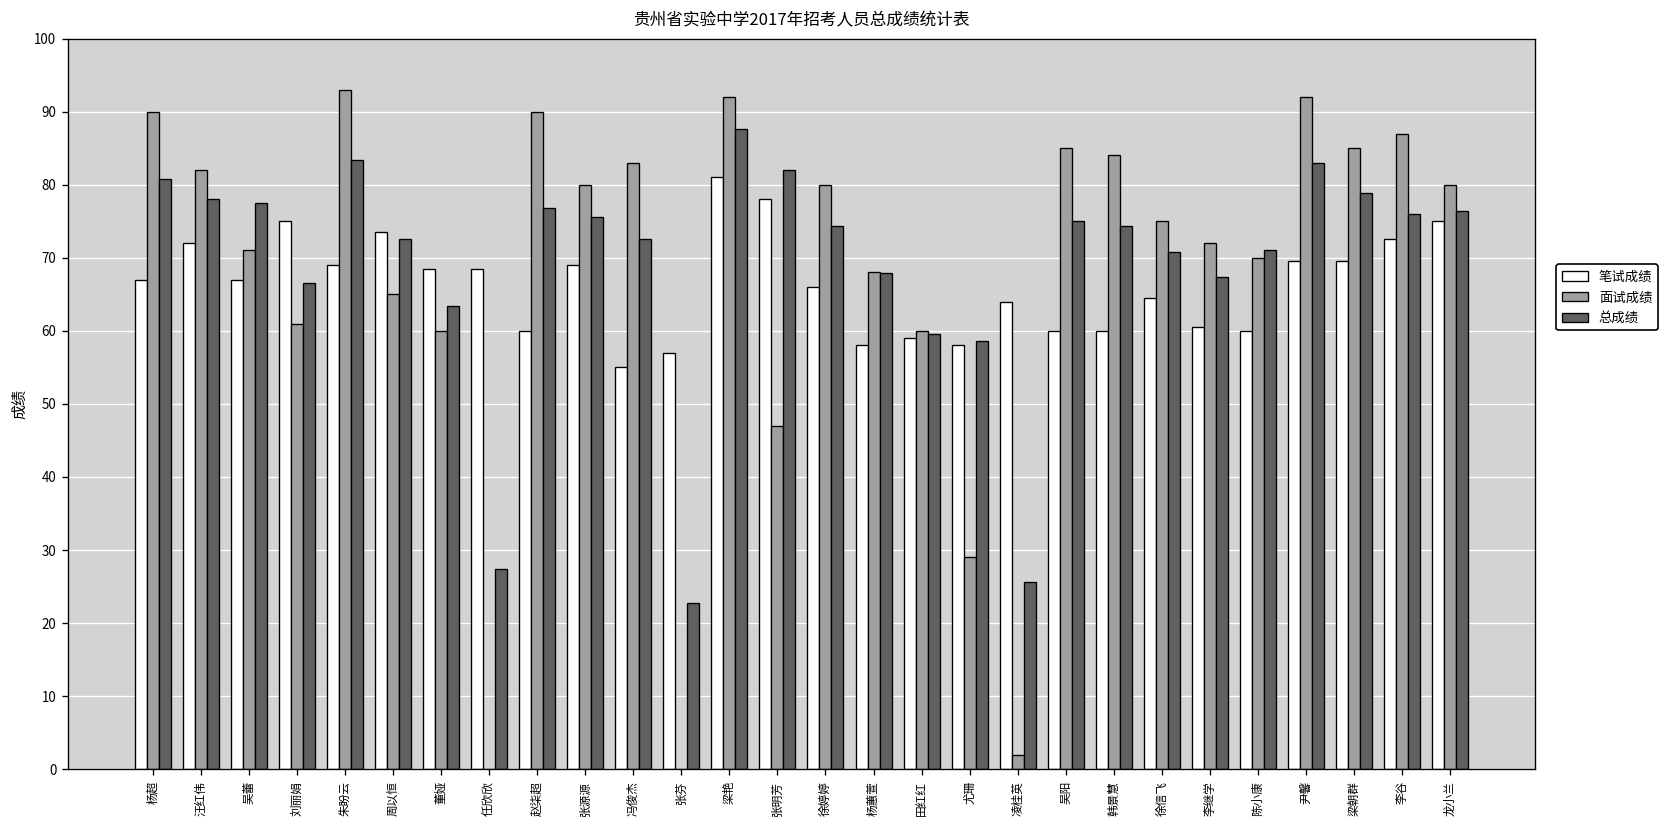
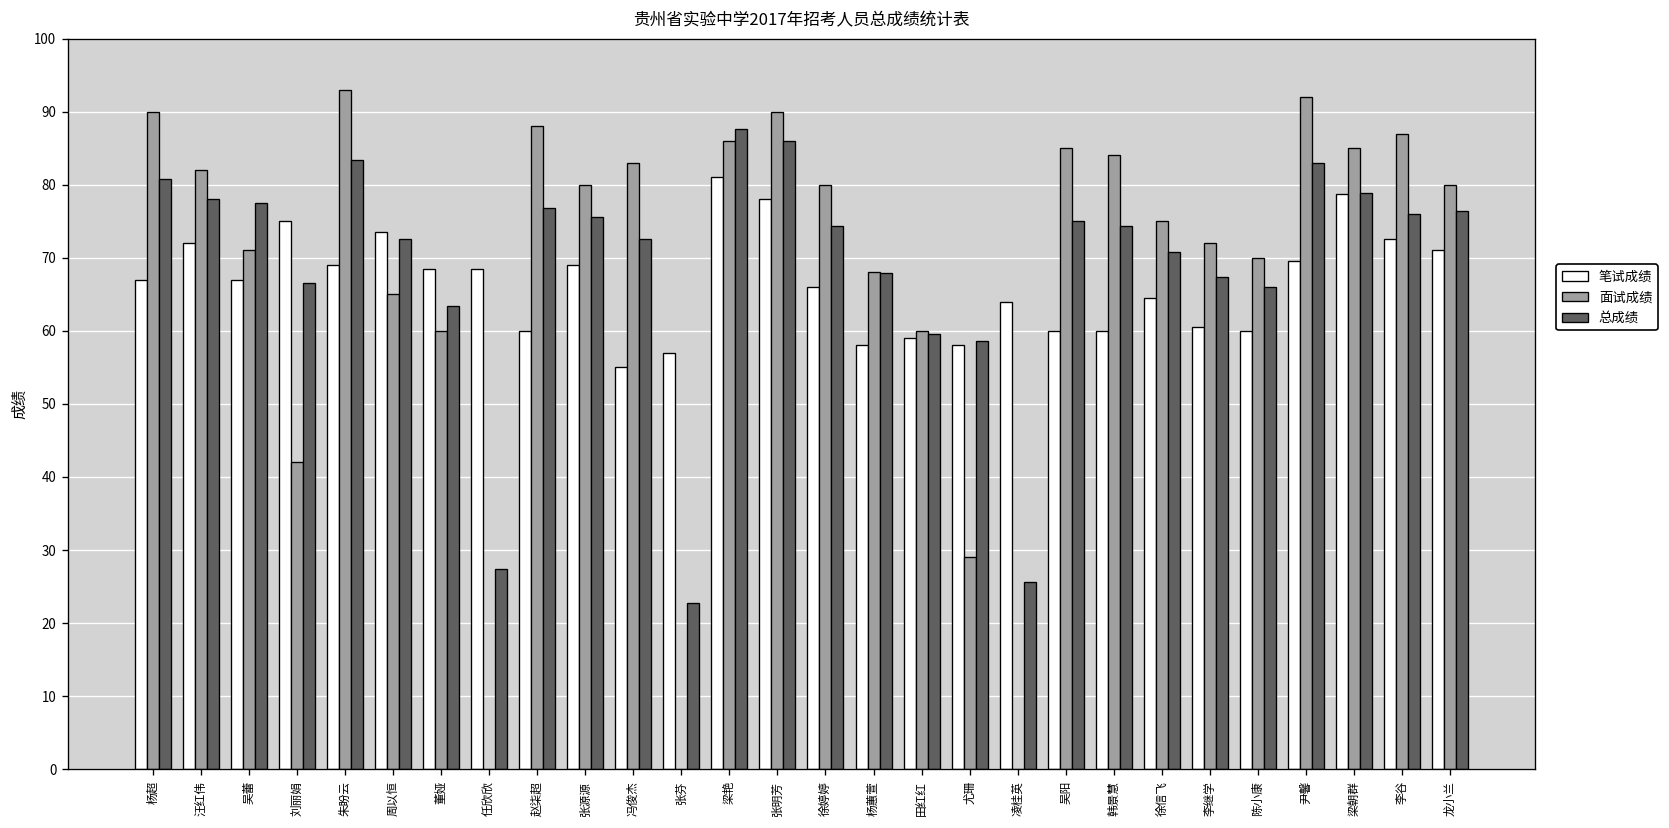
  {
    "笔试成绩": {
      "杨超": 67,
      "汪红伟": 72,
      "吴蕾": 67,
      "刘丽娟": 75,
      "朱盼云": 69,
      "周以恒": 74,
      "董娅": 69,
      "任欣欣": 69,
      "赵柒超": 60,
      "张源源": 69,
      "冯俊杰": 55,
      "张芬": 57,
      "梁艳": 81,
      "张明芳": 78,
      "徐婷婷": 66,
      "杨蕙萱": 58,
      "田红红": 59,
      "尤珊": 58,
      "凌桂英": 64,
      "吴阳": 60,
      "韩景慧": 60,
      "徐信飞": 65,
      "李继学": 61,
      "陈小康": 60,
      "尹馨": 70,
-     "梁朝群": 70,
+     "梁朝群": 79,
      "李谷": 73,
-     "龙小兰": 75
+     "龙小兰": 71
    },
    "面试成绩": {
      "杨超": 90,
      "汪红伟": 82,
      "吴蕾": 71,
-     "刘丽娟": 61,
+     "刘丽娟": 42,
      "朱盼云": 93,
      "周以恒": 65,
      "董娅": 60,
      "任欣欣": 0,
-     "赵柒超": 90,
+     "赵柒超": 88,
      "张源源": 80,
      "冯俊杰": 83,
      "张芬": 0,
-     "梁艳": 92,
-     "张明芳": 47,
+     "梁艳": 86,
+     "张明芳": 90,
      "徐婷婷": 80,
      "杨蕙萱": 68,
      "田红红": 60,
      "尤珊": 29,
-     "凌桂英": 2,
+     "凌桂英": 0,
      "吴阳": 85,
      "韩景慧": 84,
      "徐信飞": 75,
      "李继学": 72,
      "陈小康": 70,
      "尹馨": 92,
      "梁朝群": 85,
      "李谷": 87,
      "龙小兰": 80
    },
    "总成绩": {
      "杨超": 81,
      "汪红伟": 78,
      "吴蕾": 78,
      "刘丽娟": 67,
      "朱盼云": 83,
      "周以恒": 73,
      "董娅": 63,
      "任欣欣": 27,
      "赵柒超": 77,
      "张源源": 76,
      "冯俊杰": 73,
      "张芬": 23,
      "梁艳": 88,
-     "张明芳": 82,
+     "张明芳": 86,
      "徐婷婷": 74,
      "杨蕙萱": 68,
      "田红红": 60,
      "尤珊": 59,
      "凌桂英": 26,
      "吴阳": 75,
      "韩景慧": 74,
      "徐信飞": 71,
      "李继学": 67,
-     "陈小康": 71,
+     "陈小康": 66,
      "尹馨": 83,
      "梁朝群": 79,
      "李谷": 76,
      "龙小兰": 76
    }
  }
